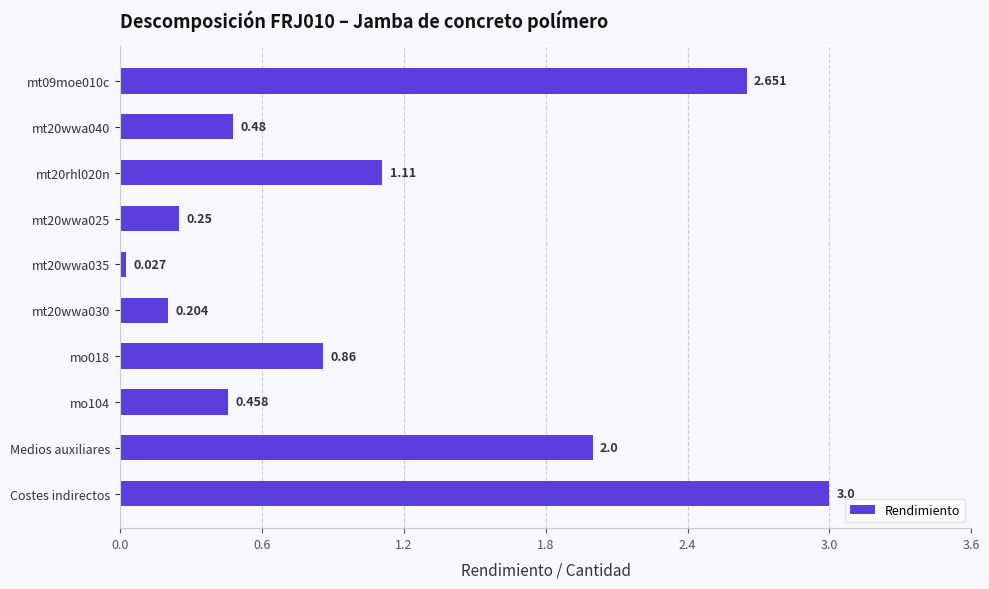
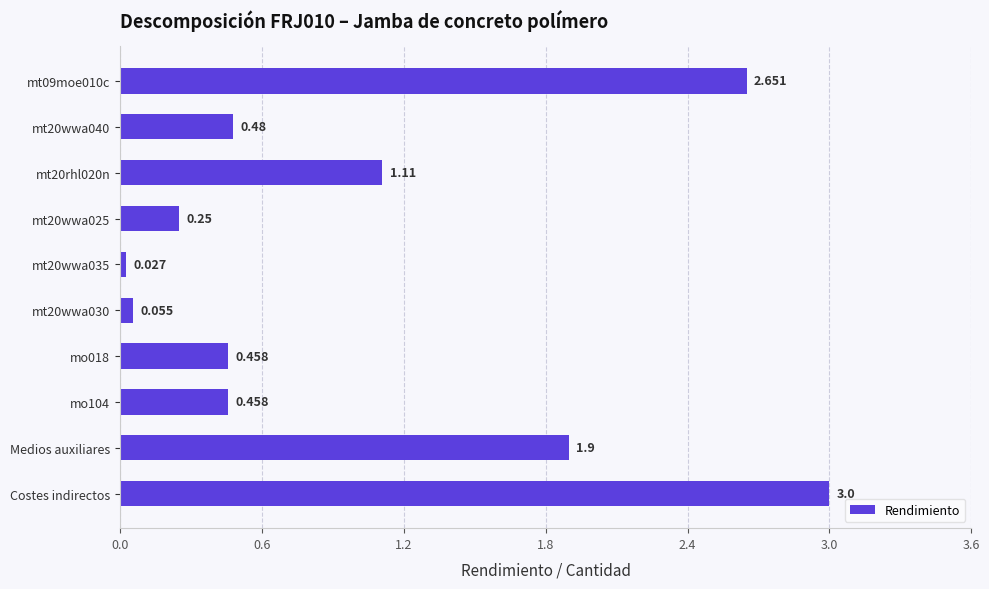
  {
    "mt09moe010c": 2.651,
    "mt20wwa040": 0.48,
    "mt20rhl020n": 1.11,
    "mt20wwa025": 0.25,
    "mt20wwa035": 0.027,
-   "mt20wwa030": 0.204,
-   "mo018": 0.86,
+   "mt20wwa030": 0.055,
+   "mo018": 0.458,
    "mo104": 0.458,
-   "Medios auxiliares": 2.0
+   "Medios auxiliares": 1.9
  }
